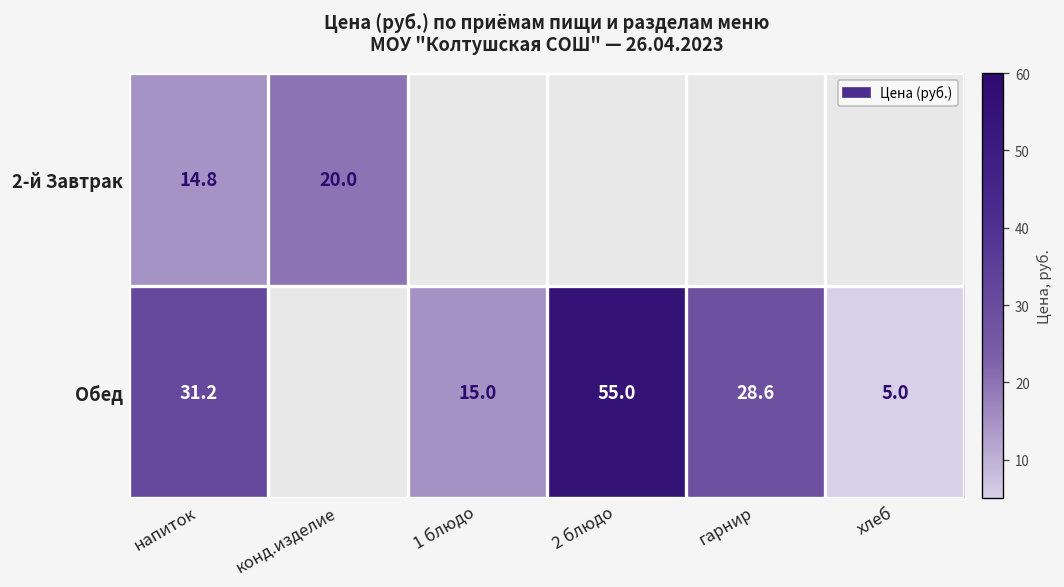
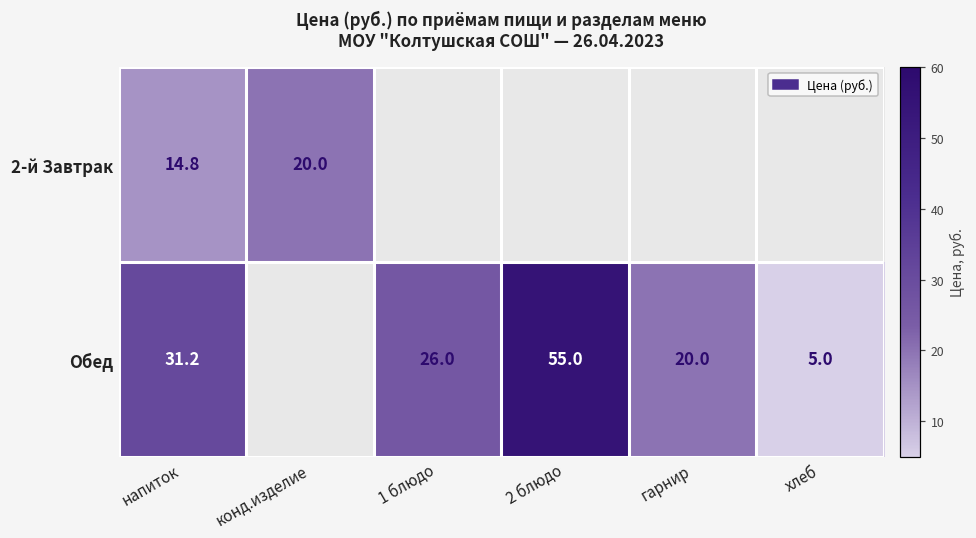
  {
    "2-й Завтрак": {
      "напиток": 14.8,
      "конд.изделие": 20.0
    },
    "Обед": {
      "напиток": 31.2,
-     "1 блюдо": 15.0,
+     "1 блюдо": 26.0,
      "2 блюдо": 55.0,
-     "гарнир": 28.6,
+     "гарнир": 20.0,
      "хлеб": 5.0
    }
  }
